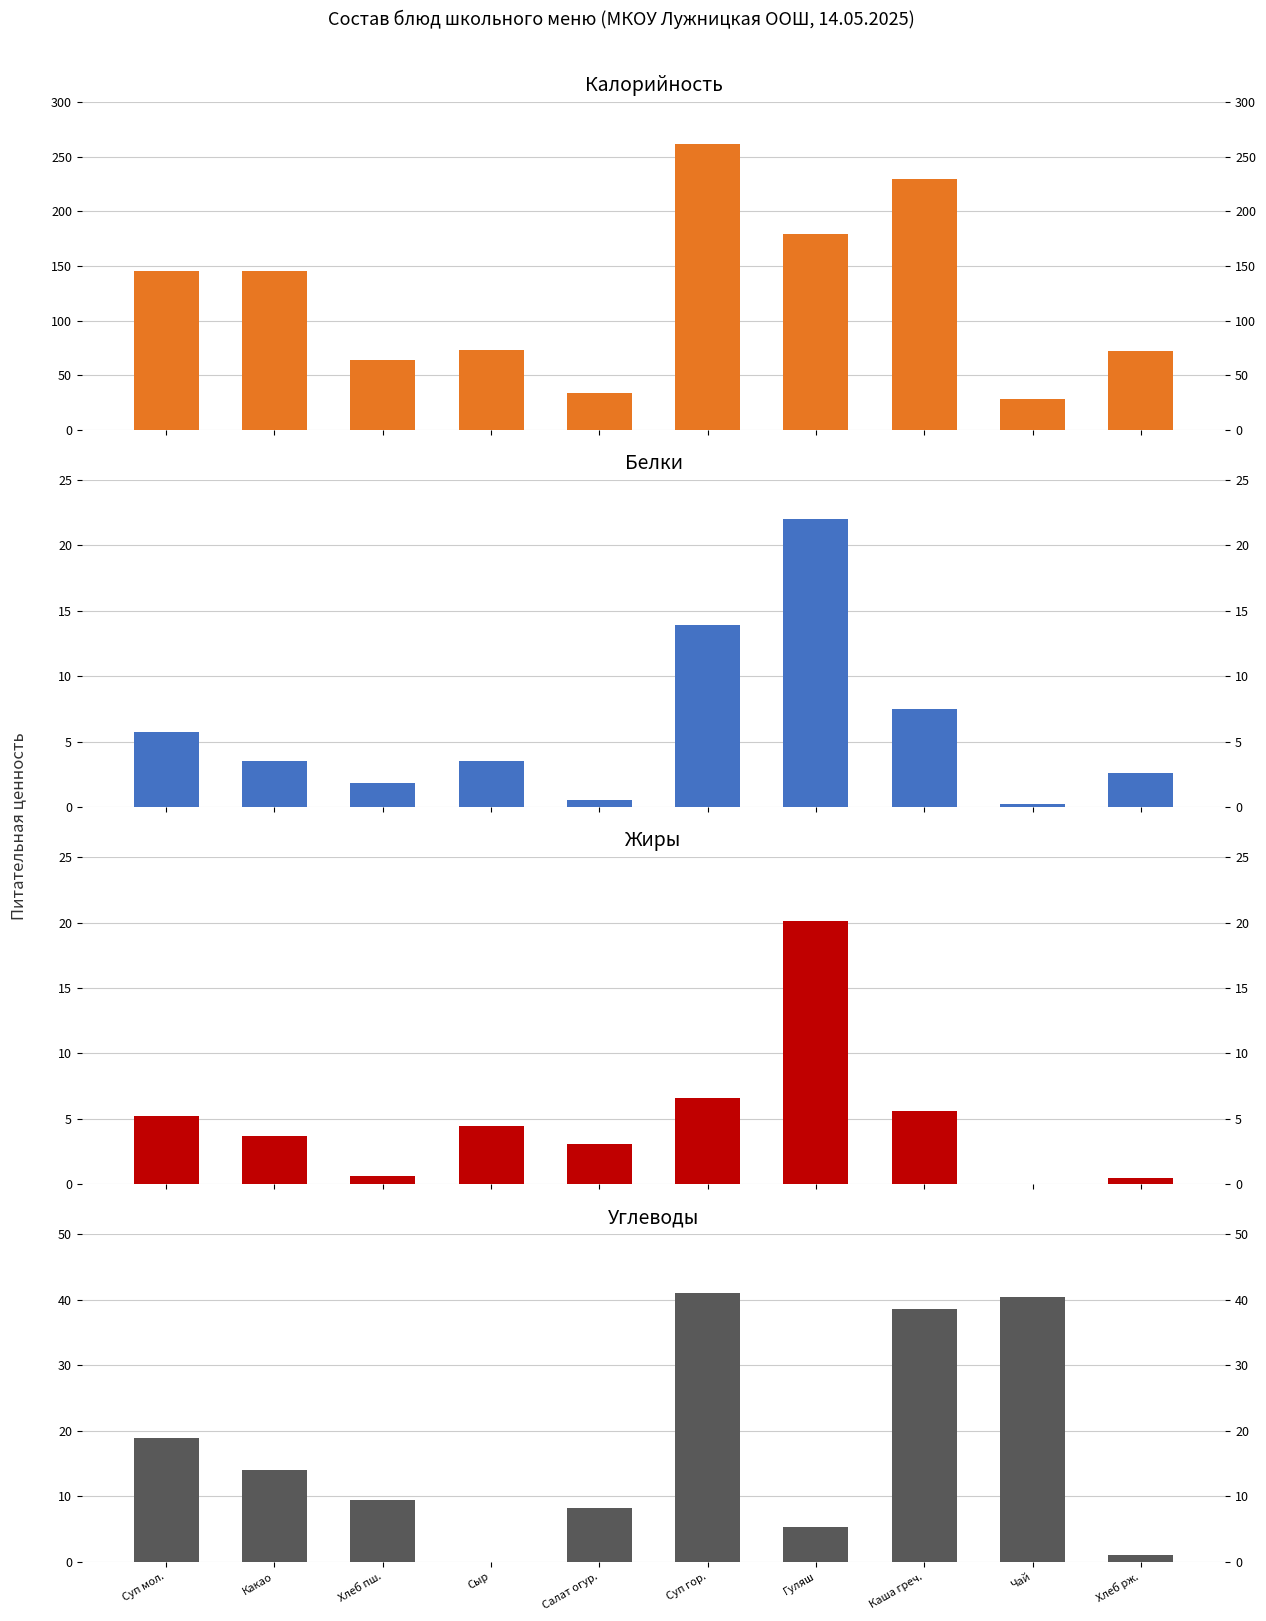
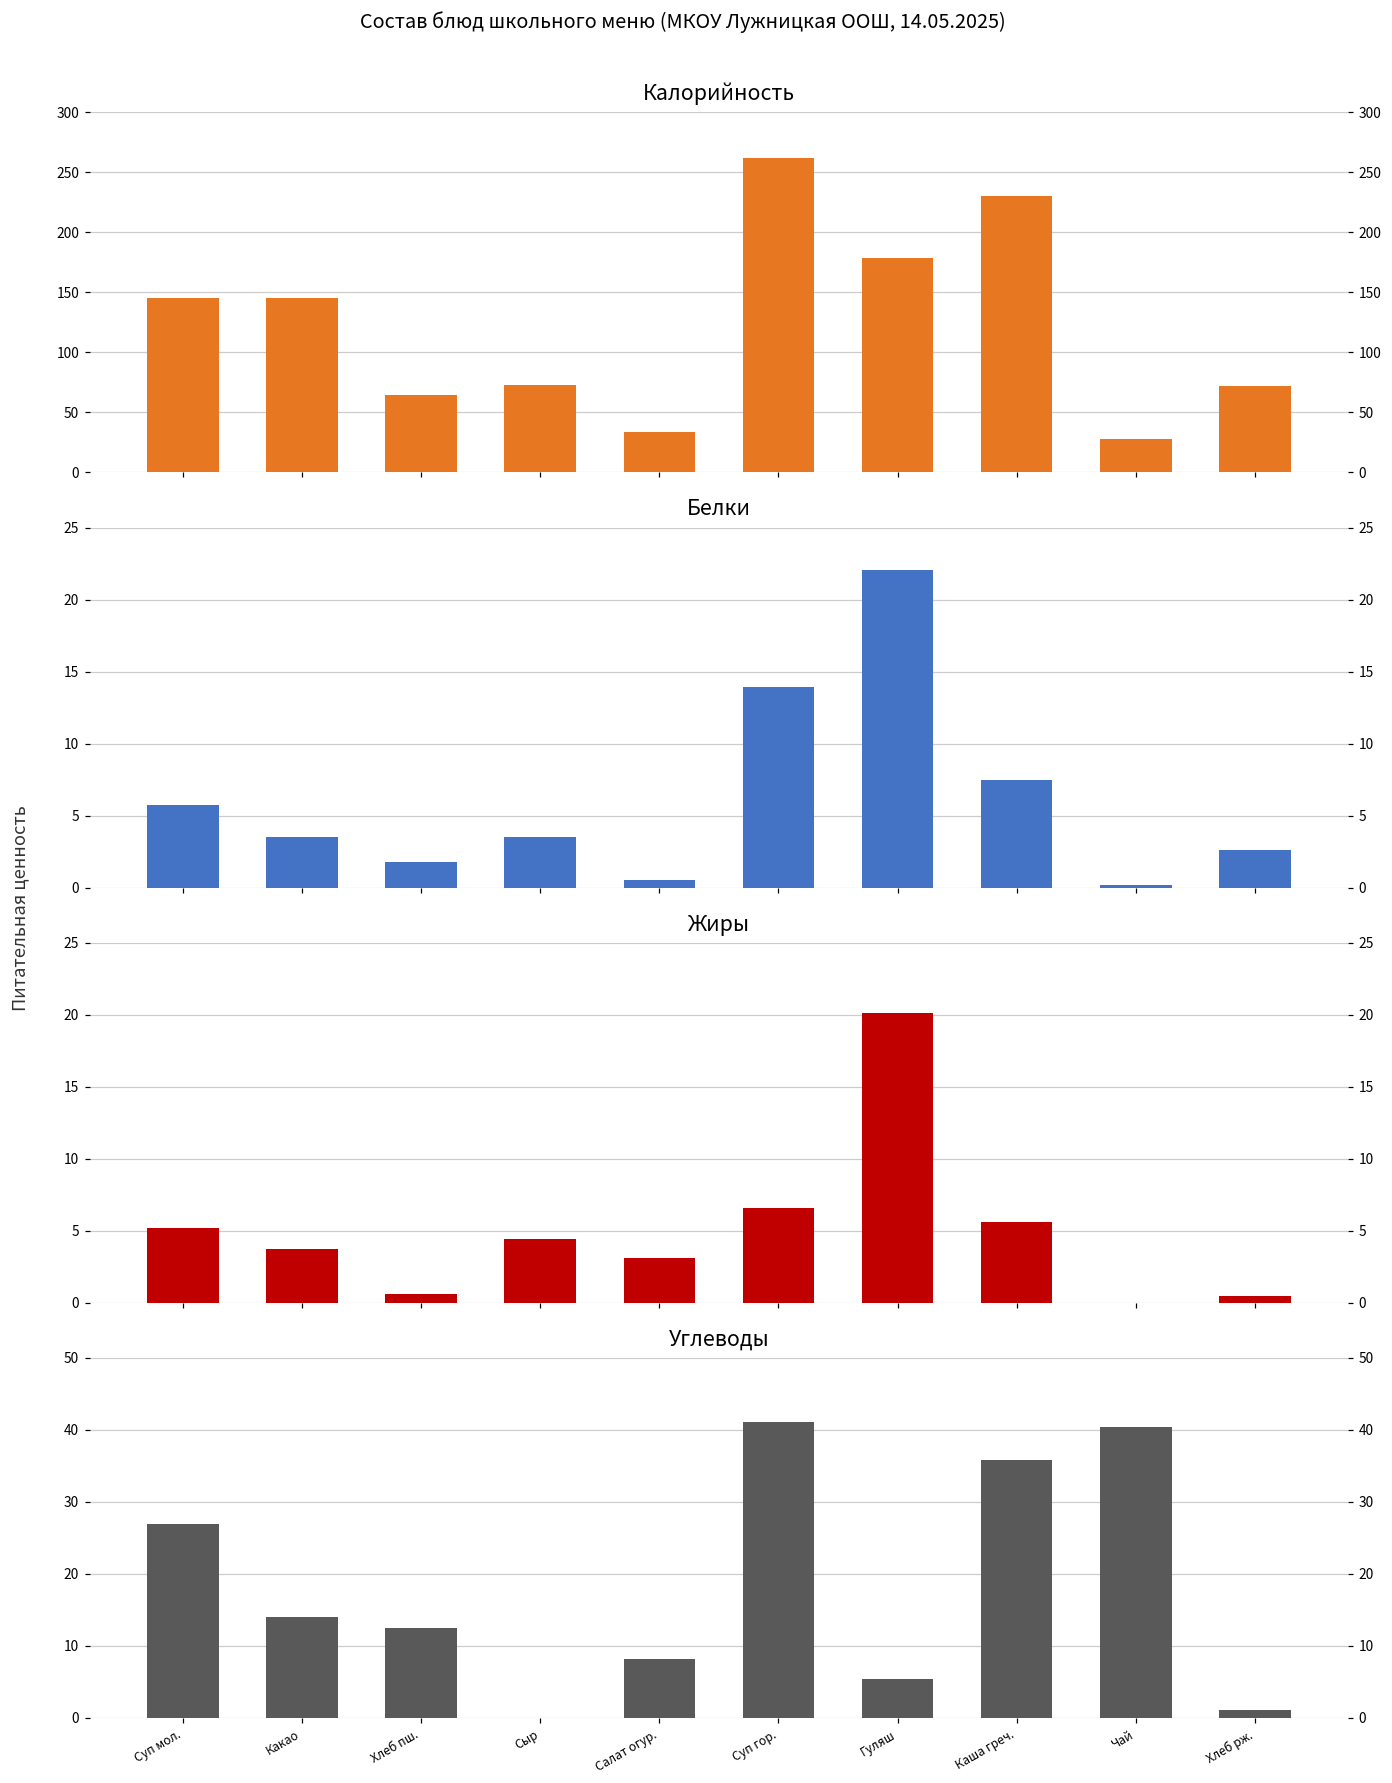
  {
    "Углеводы": {
-     "Суп мол.": 19,
+     "Суп мол.": 27,
      "Какао": 14,
-     "Хлеб пш.": 9,
+     "Хлеб пш.": 13,
      "Сыр": 0,
      "Салат огур.": 8,
      "Суп гор.": 41,
      "Гуляш": 5,
-     "Каша греч.": 39,
+     "Каша греч.": 36,
      "Чай": 40,
      "Хлеб рж.": 1
    }
  }
